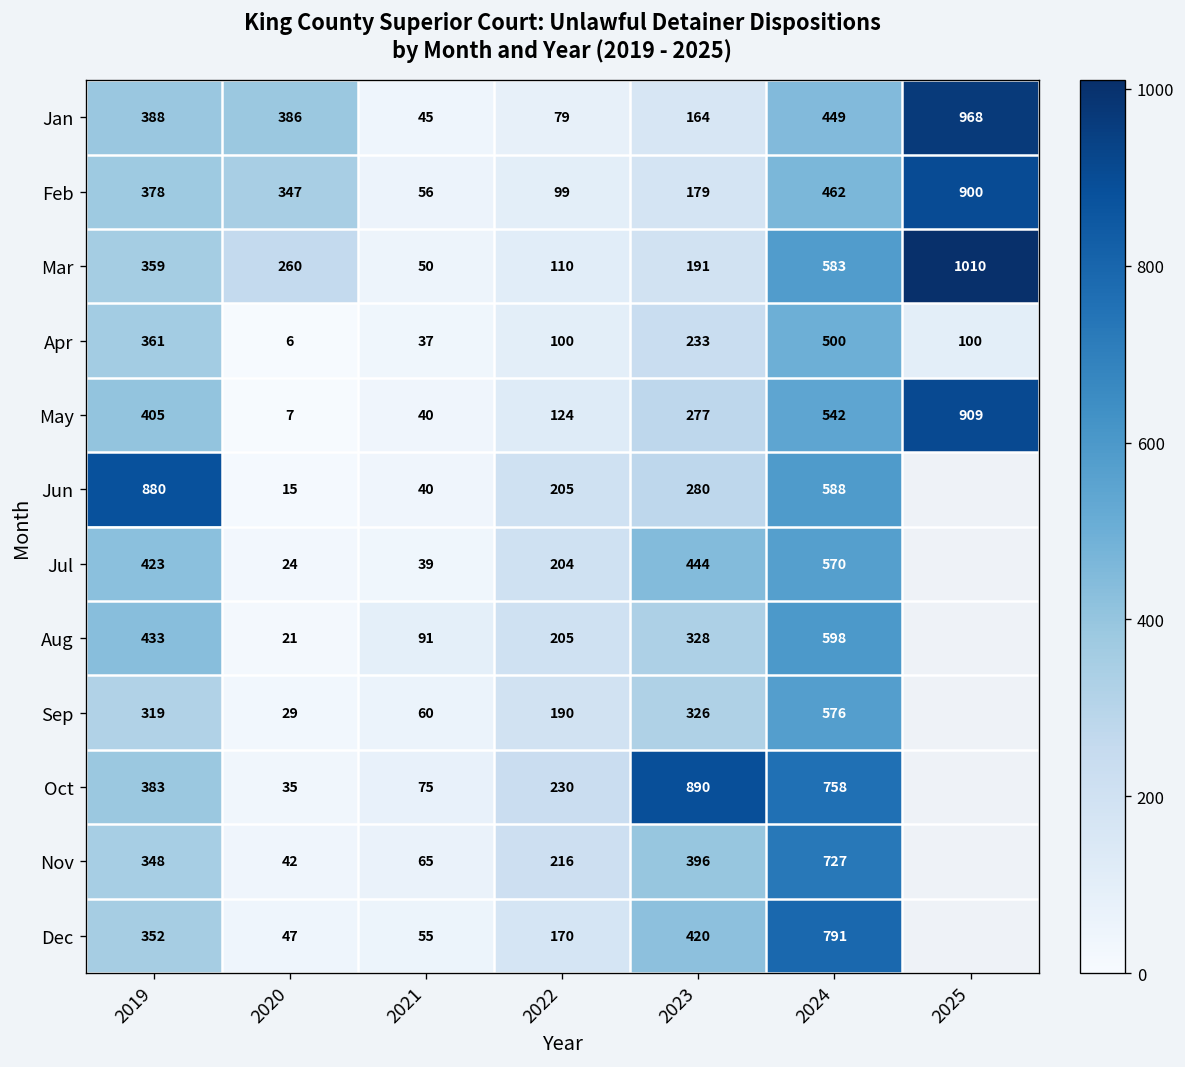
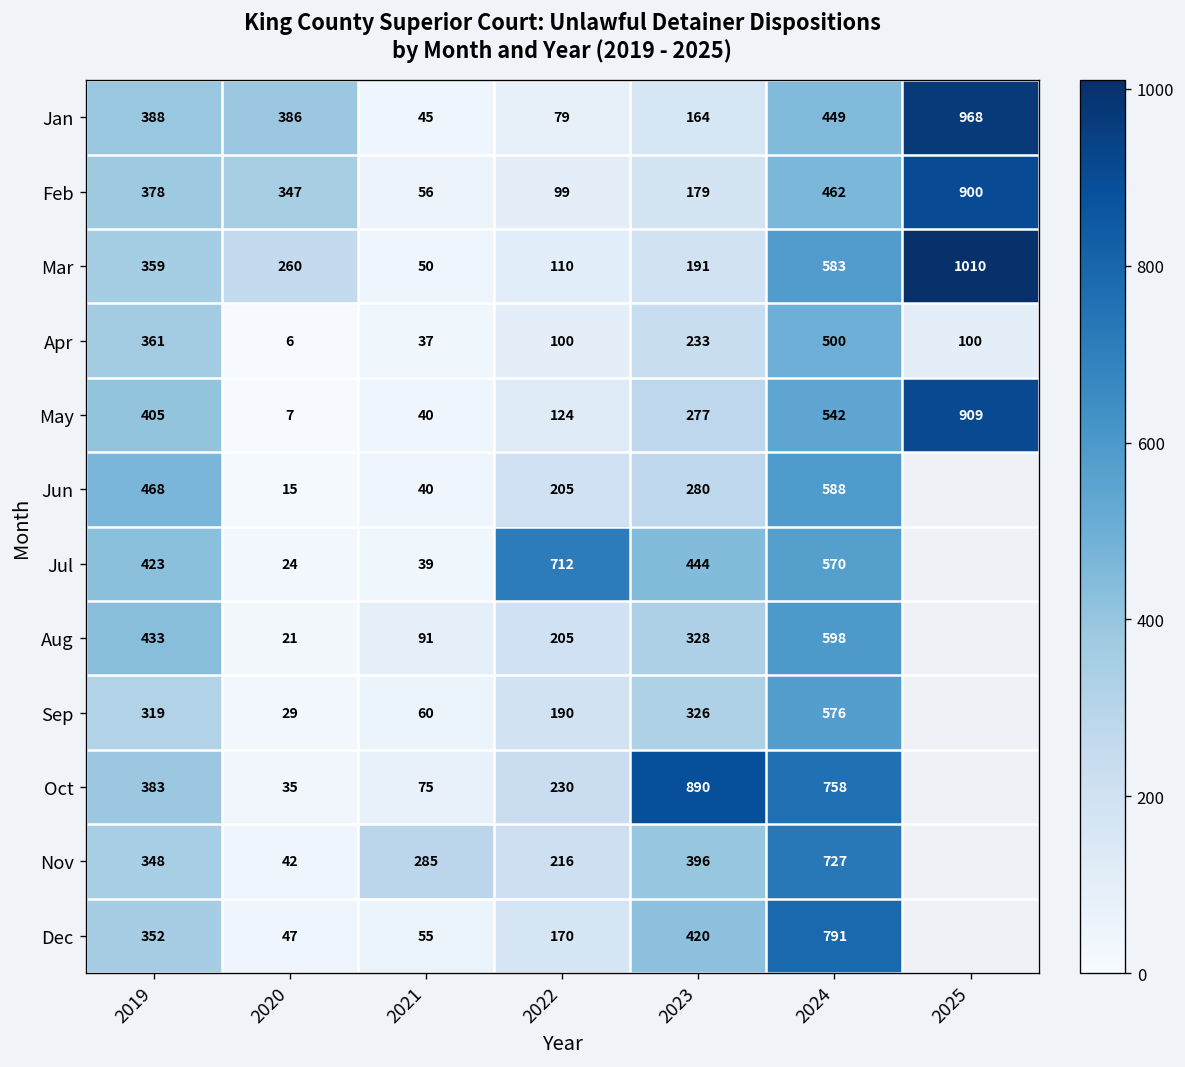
  {
    "Jan": {
      "2019": 388,
      "2020": 386,
      "2021": 45,
      "2022": 79,
      "2023": 164,
      "2024": 449,
      "2025": 968
    },
    "Feb": {
      "2019": 378,
      "2020": 347,
      "2021": 56,
      "2022": 99,
      "2023": 179,
      "2024": 462,
      "2025": 900
    },
    "Mar": {
      "2019": 359,
      "2020": 260,
      "2021": 50,
      "2022": 110,
      "2023": 191,
      "2024": 583,
      "2025": 1010
    },
    "Apr": {
      "2019": 361,
      "2020": 6,
      "2021": 37,
      "2022": 100,
      "2023": 233,
      "2024": 500,
      "2025": 100
    },
    "May": {
      "2019": 405,
      "2020": 7,
      "2021": 40,
      "2022": 124,
      "2023": 277,
      "2024": 542,
      "2025": 909
    },
    "Jun": {
-     "2019": 880,
+     "2019": 468,
      "2020": 15,
      "2021": 40,
      "2022": 205,
      "2023": 280,
      "2024": 588
    },
    "Jul": {
      "2019": 423,
      "2020": 24,
      "2021": 39,
-     "2022": 204,
+     "2022": 712,
      "2023": 444,
      "2024": 570
    },
    "Aug": {
      "2019": 433,
      "2020": 21,
      "2021": 91,
      "2022": 205,
      "2023": 328,
      "2024": 598
    },
    "Sep": {
      "2019": 319,
      "2020": 29,
      "2021": 60,
      "2022": 190,
      "2023": 326,
      "2024": 576
    },
    "Oct": {
      "2019": 383,
      "2020": 35,
      "2021": 75,
      "2022": 230,
      "2023": 890,
      "2024": 758
    },
    "Nov": {
      "2019": 348,
      "2020": 42,
-     "2021": 65,
+     "2021": 285,
      "2022": 216,
      "2023": 396,
      "2024": 727
    },
    "Dec": {
      "2019": 352,
      "2020": 47,
      "2021": 55,
      "2022": 170,
      "2023": 420,
      "2024": 791
    }
  }
